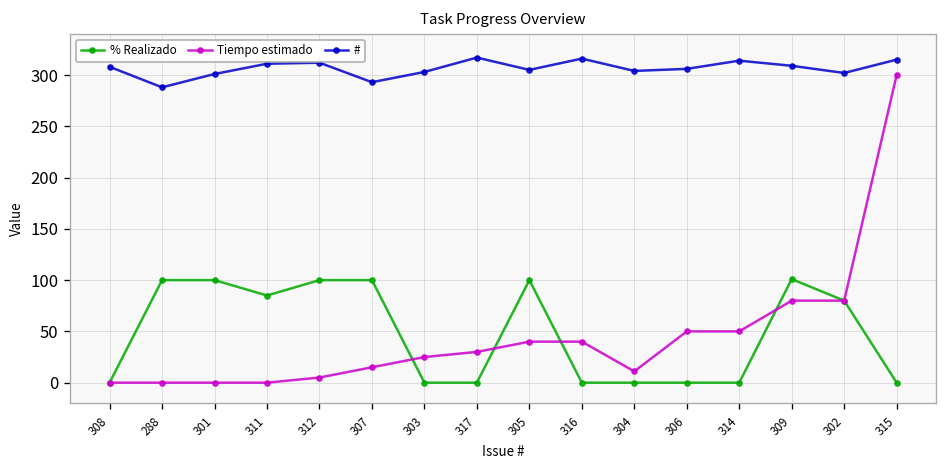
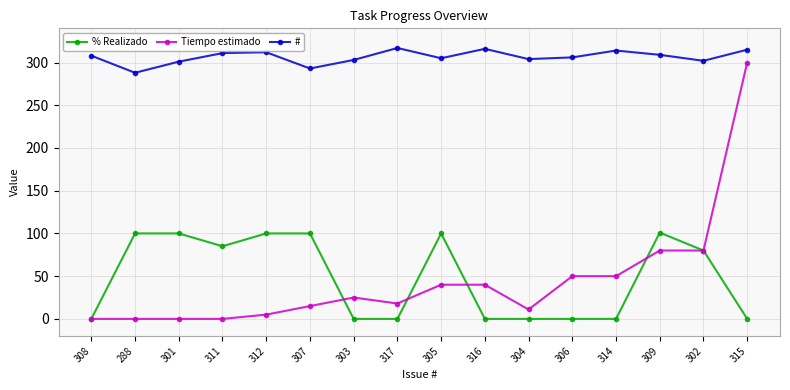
  {
    "% Realizado": {
      "288": 100,
      "301": 100,
      "311": 90,
      "312": 100,
      "307": 100,
      "303": 0,
      "317": 0,
      "305": 100,
      "316": 0,
      "304": 0,
      "306": 0,
      "314": 0,
      "309": 100,
      "315": 0
    },
    "Tiempo estimado": {
      "288": 0,
      "301": 0,
      "311": 0,
      "312": 10,
      "307": 20,
      "303": 30,
-     "317": 30,
+     "317": 20,
      "305": 40,
      "316": 40,
      "304": 10,
      "306": 50,
      "314": 50,
      "309": 80,
      "315": 300
    },
    "#": {
      "308": 310,
      "288": 290,
      "301": 300,
      "311": 310,
      "312": 310,
      "307": 290,
      "303": 300,
      "317": 320,
      "305": 310,
      "316": 320,
      "304": 300,
      "306": 310,
      "314": 310,
      "309": 310,
      "302": 300,
      "315": 320
    }
  }
